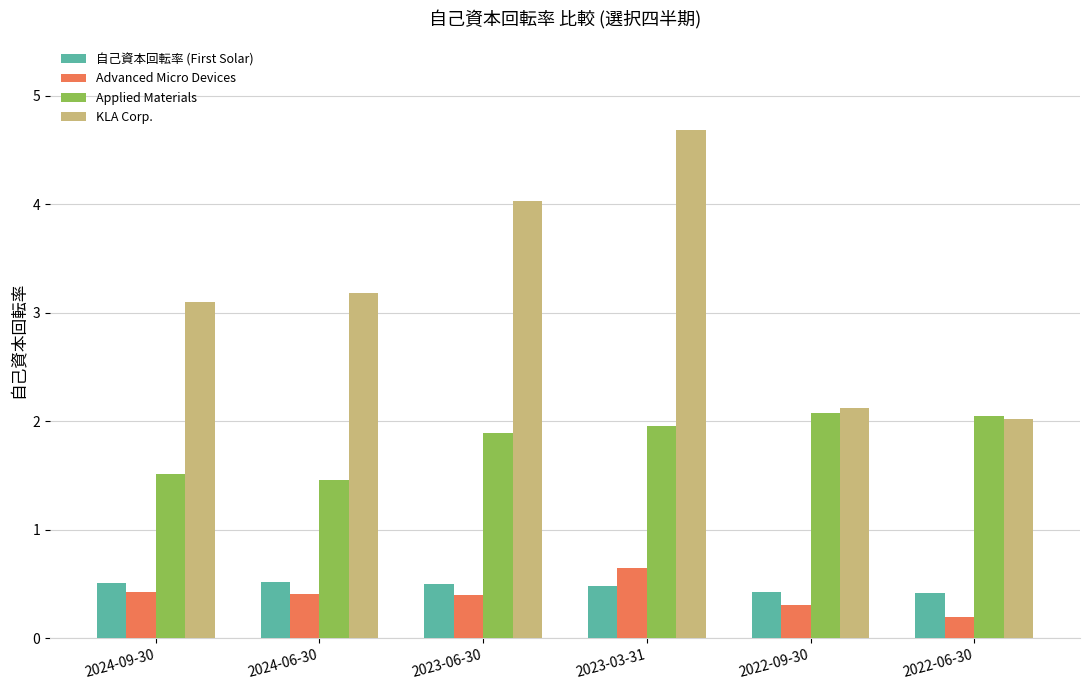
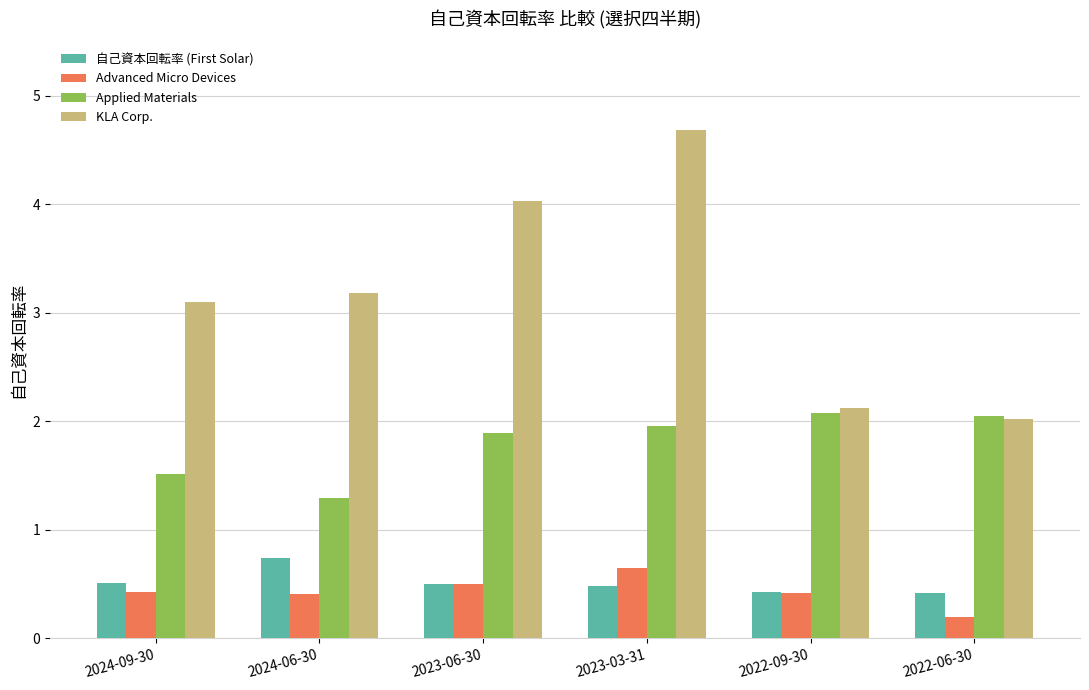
  {
    "自己資本回転率 (First Solar)": {
      "2024-09-30": 0.51,
-     "2024-06-30": 0.52,
+     "2024-06-30": 0.74,
      "2023-06-30": 0.50,
      "2023-03-31": 0.48,
      "2022-09-30": 0.43,
      "2022-06-30": 0.42
    },
    "Advanced Micro Devices": {
      "2024-09-30": 0.43,
      "2024-06-30": 0.41,
-     "2023-06-30": 0.4,
+     "2023-06-30": 0.5,
      "2023-03-31": 0.65,
-     "2022-09-30": 0.31,
+     "2022-09-30": 0.42,
      "2022-06-30": 0.20
    },
    "Applied Materials": {
      "2024-09-30": 1.51,
-     "2024-06-30": 1.46,
+     "2024-06-30": 1.29,
      "2023-06-30": 1.89,
      "2023-03-31": 1.96,
      "2022-09-30": 2.08,
      "2022-06-30": 2.05
    },
    "KLA Corp.": {
      "2024-09-30": 3.10,
      "2024-06-30": 3.18,
      "2023-06-30": 4.03,
      "2023-03-31": 4.69,
      "2022-09-30": 2.12,
      "2022-06-30": 2.02
    }
  }
